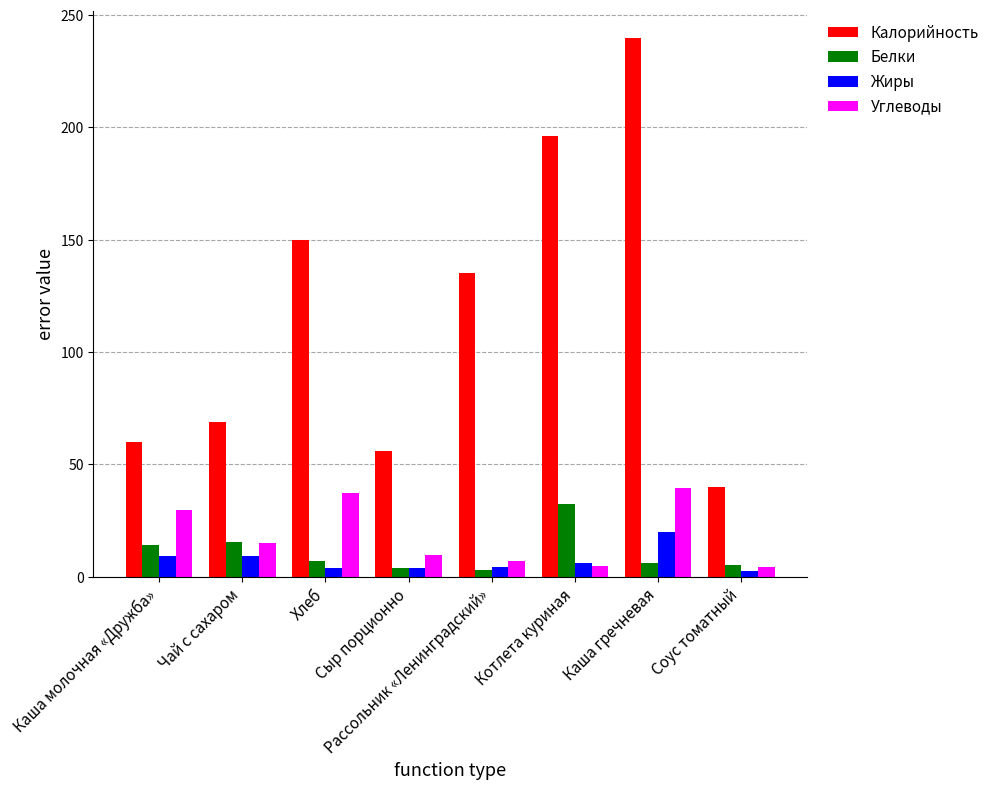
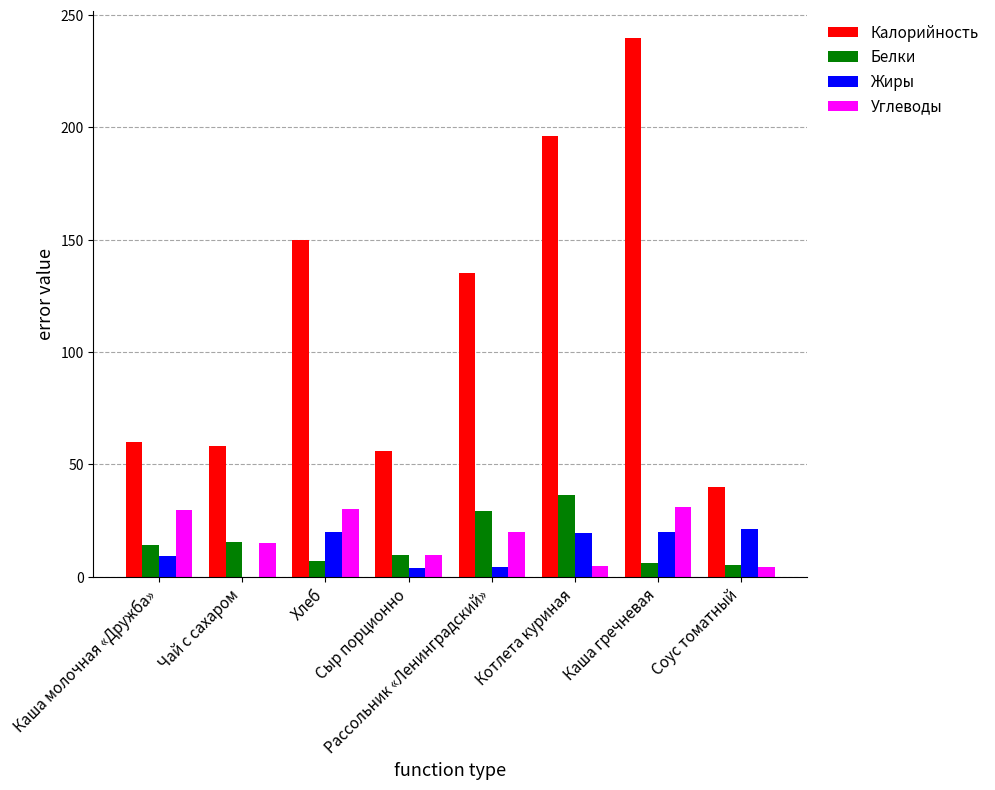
  {
    "Калорийность": {
      "Каша молочная «Дружба»": 60,
-     "Чай с сахаром": 69,
+     "Чай с сахаром": 58,
      "Хлеб": 150,
      "Сыр порционно": 56,
      "Рассольник «Ленинградский»": 135,
      "Котлета куриная": 196,
      "Каша гречневая": 240,
      "Соус томатный": 40
    },
    "Белки": {
      "Каша молочная «Дружба»": 14,
      "Чай с сахаром": 16,
      "Хлеб": 7,
-     "Сыр порционно": 4,
-     "Рассольник «Ленинградский»": 3,
-     "Котлета куриная": 32,
+     "Сыр порционно": 10,
+     "Рассольник «Ленинградский»": 29,
+     "Котлета куриная": 37,
      "Каша гречневая": 6,
      "Соус томатный": 5
    },
    "Жиры": {
      "Каша молочная «Дружба»": 9,
-     "Чай с сахаром": 9,
-     "Хлеб": 4,
+     "Чай с сахаром": 0,
+     "Хлеб": 20,
      "Сыр порционно": 4,
      "Рассольник «Ленинградский»": 5,
-     "Котлета куриная": 6,
+     "Котлета куриная": 19,
      "Каша гречневая": 20,
-     "Соус томатный": 2
+     "Соус томатный": 21
    },
    "Углеводы": {
      "Каша молочная «Дружба»": 30,
      "Чай с сахаром": 15,
-     "Хлеб": 37,
+     "Хлеб": 30,
      "Сыр порционно": 10,
-     "Рассольник «Ленинградский»": 7,
+     "Рассольник «Ленинградский»": 20,
      "Котлета куриная": 5,
-     "Каша гречневая": 40,
+     "Каша гречневая": 31,
      "Соус томатный": 4
    }
  }
